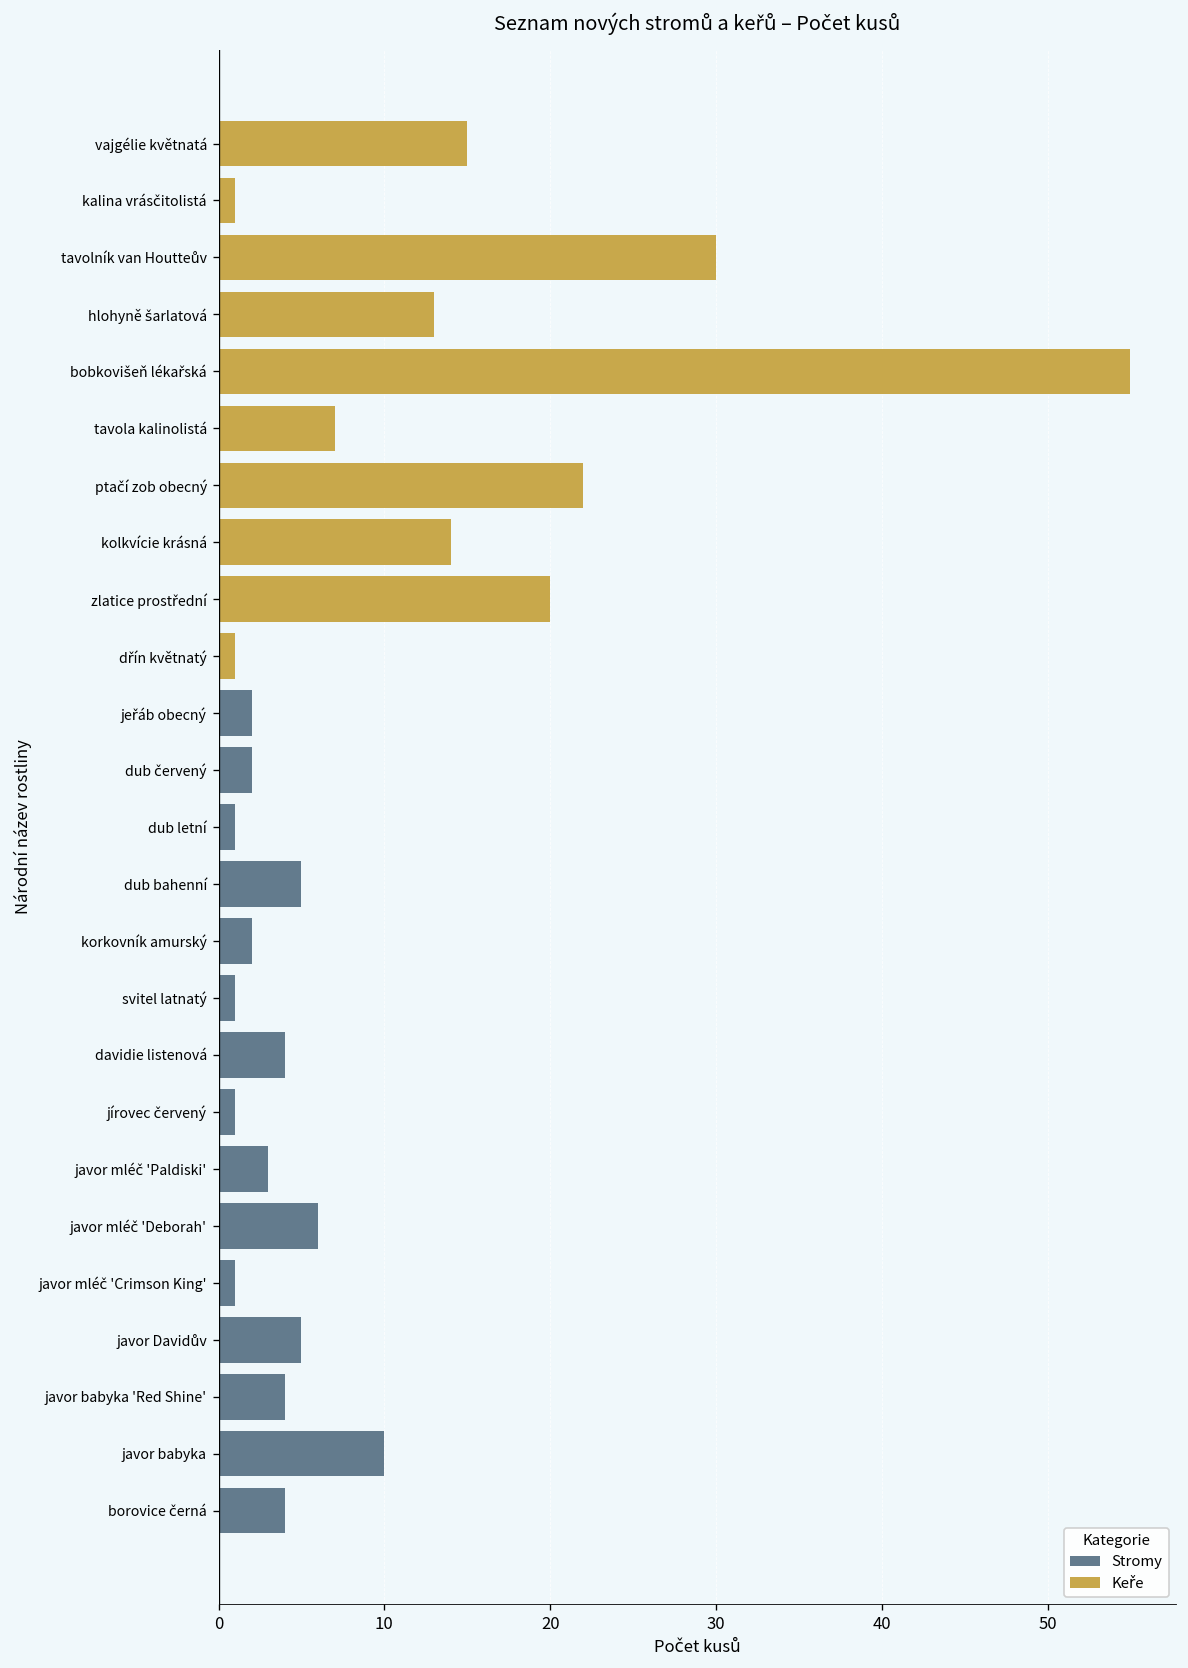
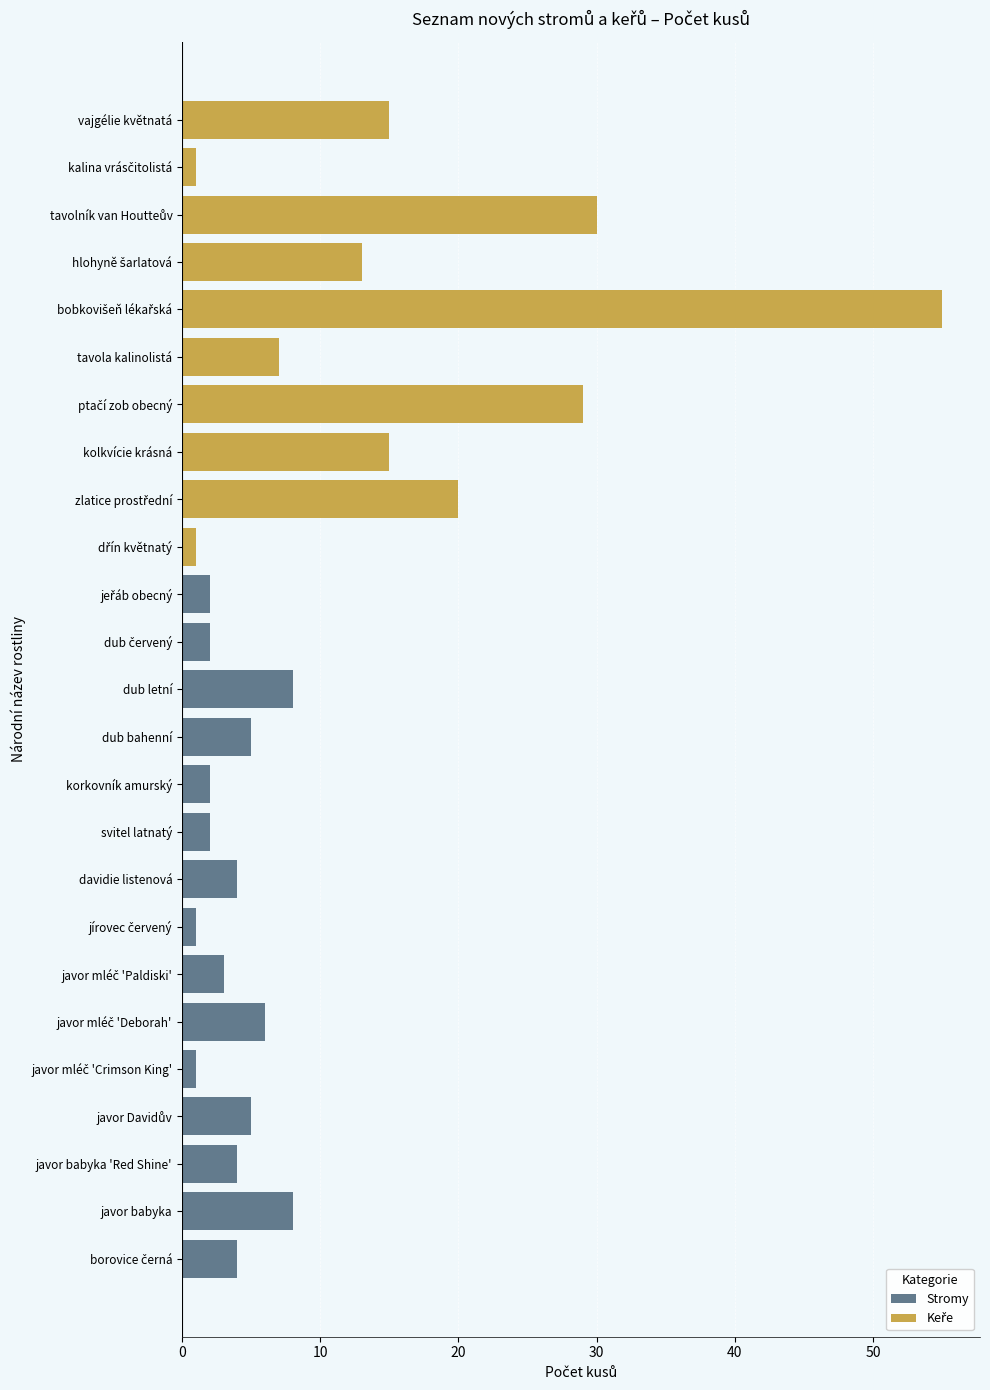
  {
    "Stromy": {
      "jeřáb obecný": 2,
      "dub červený": 2,
-     "dub letní": 1,
+     "dub letní": 8,
      "dub bahenní": 5,
      "korkovník amurský": 2,
-     "svitel latnatý": 1,
+     "svitel latnatý": 2,
      "davidie listenová": 4,
      "jírovec červený": 1,
      "javor mléč 'Paldiski'": 3,
      "javor mléč 'Deborah'": 6,
      "javor mléč 'Crimson King'": 1,
      "javor Davidův": 5,
      "javor babyka 'Red Shine'": 4,
-     "javor babyka": 10,
+     "javor babyka": 8,
      "borovice černá": 4
    },
    "Keře": {
      "vajgélie květnatá": 15,
      "kalina vrásčitolistá": 1,
      "tavolník van Houtteův": 30,
      "hlohyně šarlatová": 13,
      "bobkovišeň lékařská": 55,
      "tavola kalinolistá": 7,
-     "ptačí zob obecný": 22,
-     "kolkvície krásná": 14,
+     "ptačí zob obecný": 29,
+     "kolkvície krásná": 15,
      "zlatice prostřední": 20,
      "dřín květnatý": 1
    }
  }
